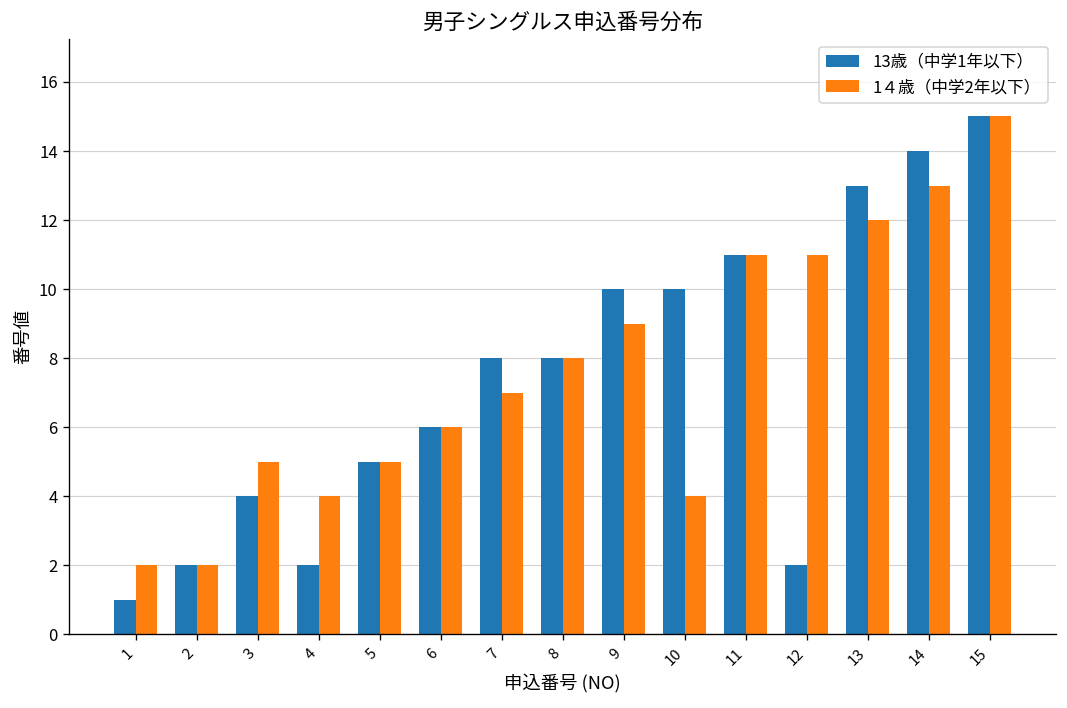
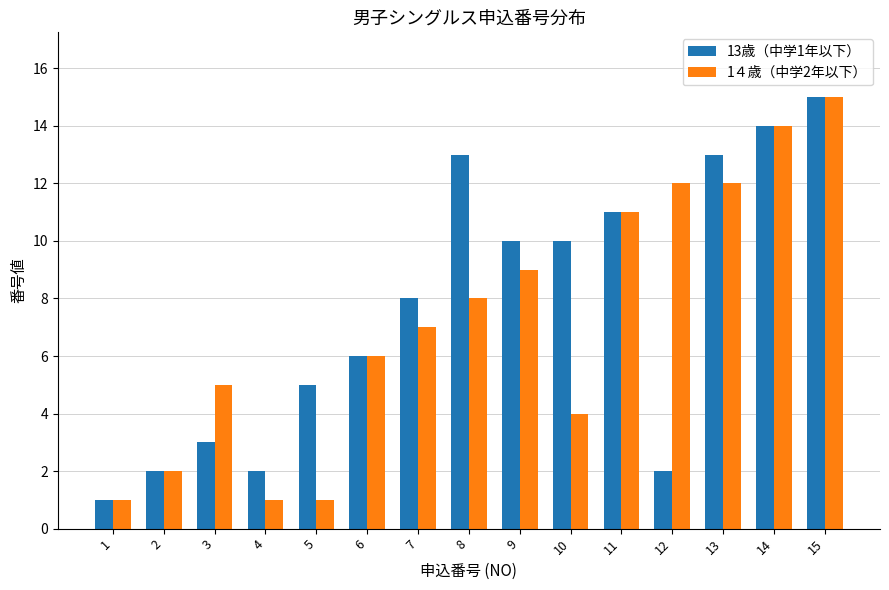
  {
    "13歳（中学1年以下）": {
      "1": 1,
      "2": 2,
-     "3": 4,
+     "3": 3,
      "4": 2,
      "5": 5,
      "6": 6,
      "7": 8,
-     "8": 8,
+     "8": 13,
      "9": 10,
      "10": 10,
      "11": 11,
      "12": 2,
      "13": 13,
      "14": 14,
      "15": 15
    },
    "1４歳（中学2年以下）": {
-     "1": 2,
+     "1": 1,
      "2": 2,
      "3": 5,
-     "4": 4,
-     "5": 5,
+     "4": 1,
+     "5": 1,
      "6": 6,
      "7": 7,
      "8": 8,
      "9": 9,
      "10": 4,
      "11": 11,
-     "12": 11,
+     "12": 12,
      "13": 12,
-     "14": 13,
+     "14": 14,
      "15": 15
    }
  }
